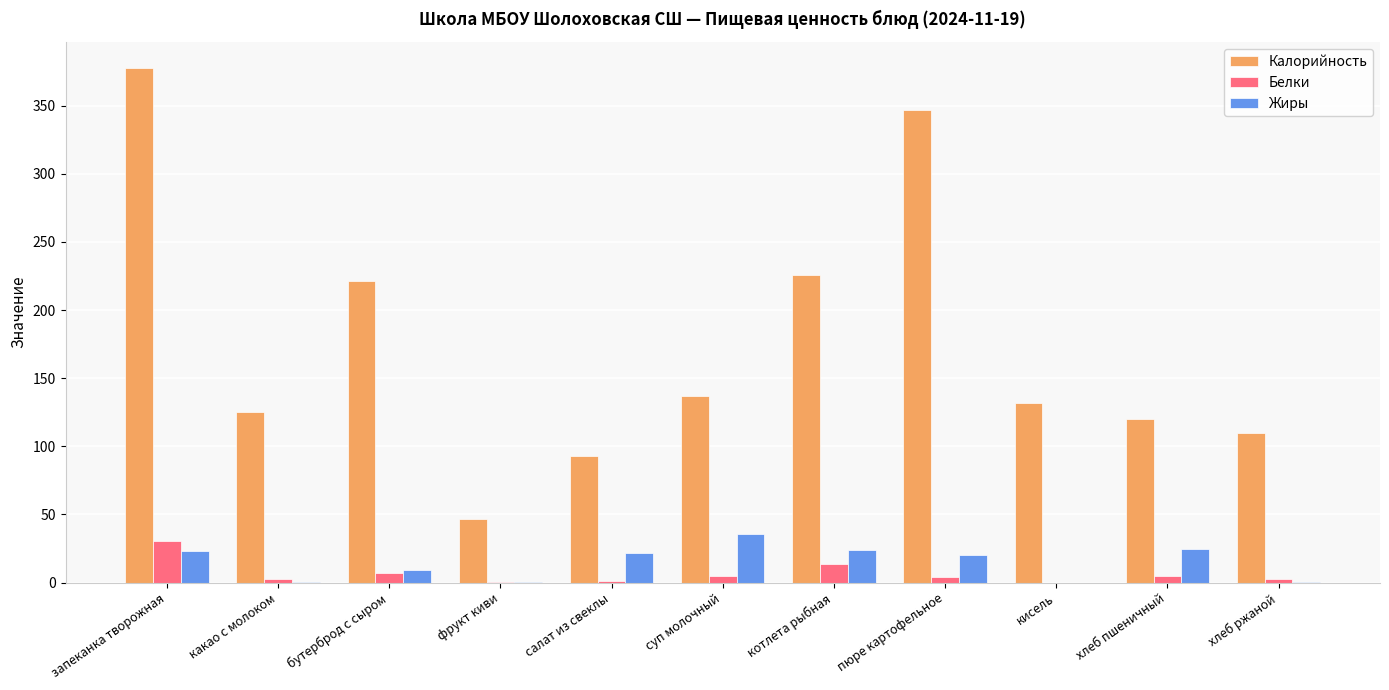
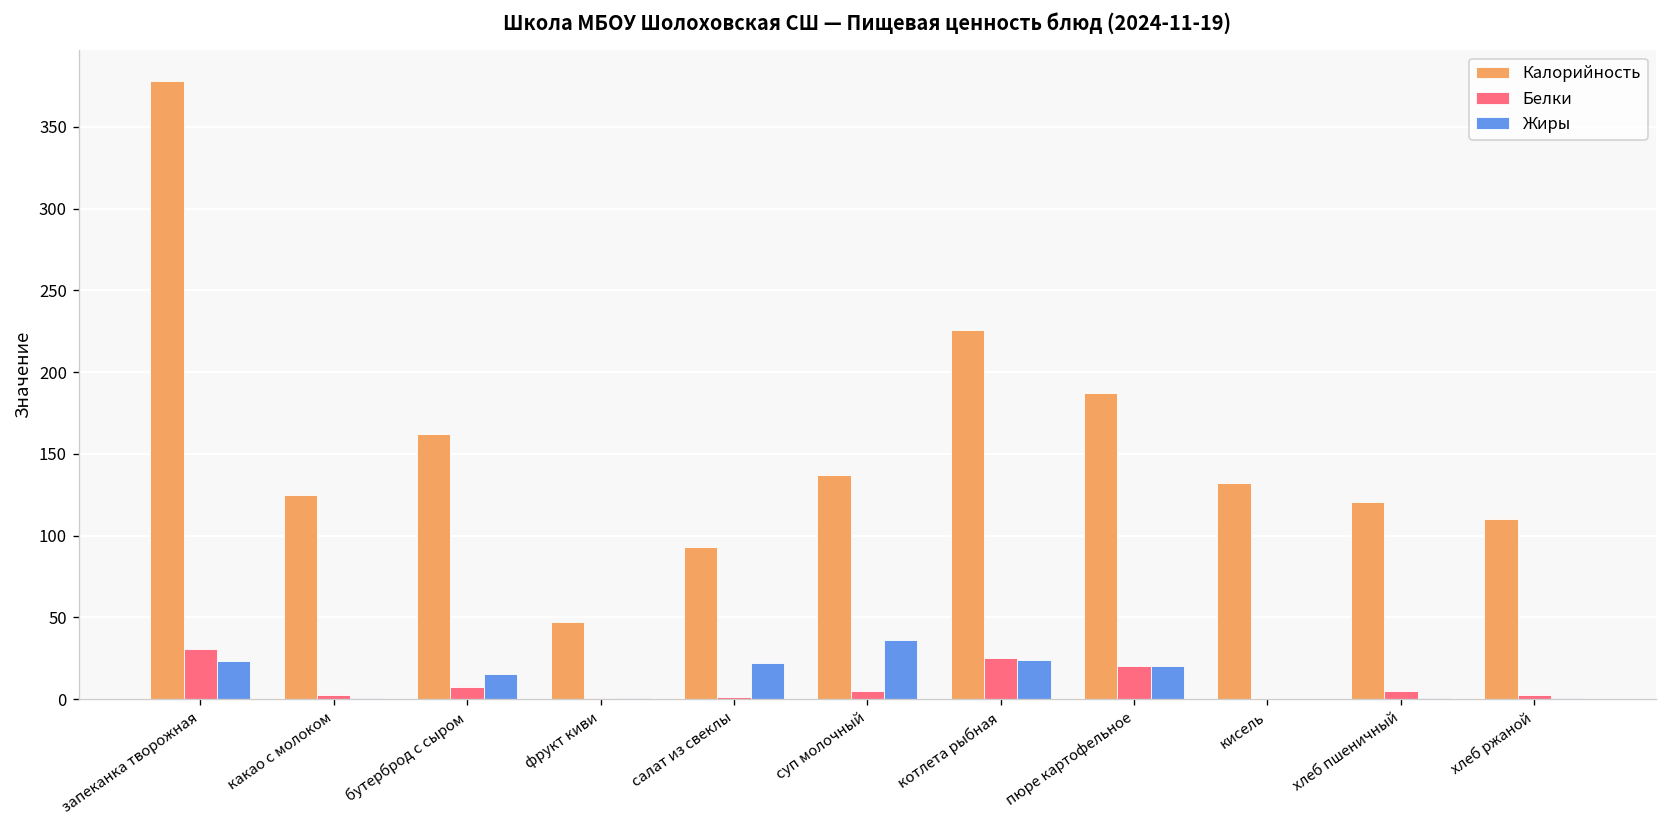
  {
    "Калорийность": {
      "запеканка творожная": 378,
      "какао с молоком": 125,
-     "бутерброд с сыром": 221,
+     "бутерброд с сыром": 162,
      "фрукт киви": 47,
      "салат из свеклы": 93,
      "суп молочный": 137,
      "котлета рыбная": 226,
-     "пюре картофельное": 347,
+     "пюре картофельное": 187,
      "кисель": 132,
      "хлеб пшеничный": 120,
      "хлеб ржаной": 110
    },
    "Белки": {
      "запеканка творожная": 31,
      "какао с молоком": 3,
      "бутерброд с сыром": 7,
      "суп молочный": 5,
-     "котлета рыбная": 14,
-     "пюре картофельное": 4,
+     "котлета рыбная": 25,
+     "пюре картофельное": 20,
      "кисель": 0,
      "хлеб пшеничный": 5,
      "хлеб ржаной": 2
    },
    "Жиры": {
      "запеканка творожная": 23,
-     "бутерброд с сыром": 10,
+     "бутерброд с сыром": 16,
      "салат из свеклы": 22,
      "суп молочный": 36,
      "котлета рыбная": 24,
      "пюре картофельное": 20,
      "кисель": 0,
-     "хлеб пшеничный": 25
+     "хлеб пшеничный": 1
    }
  }
